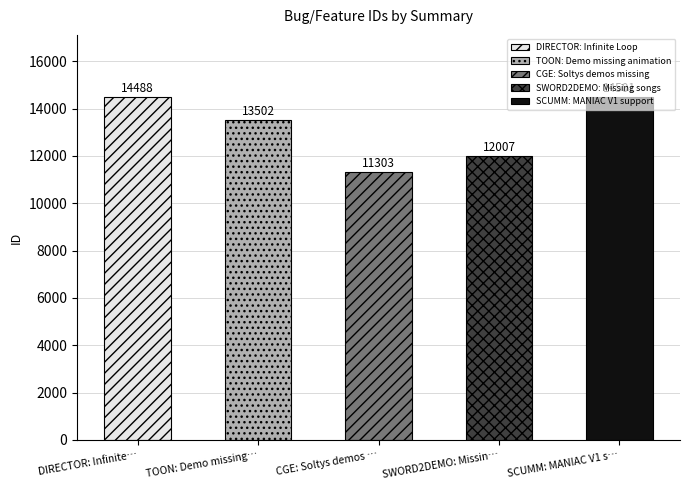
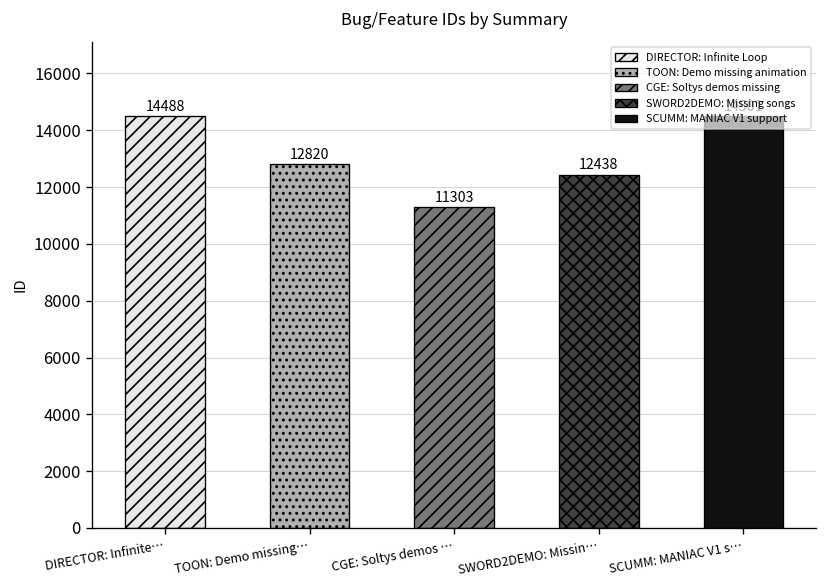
  {
    "DIRECTOR: Infinite…": 14488,
-   "TOON: Demo missing…": 13502,
+   "TOON: Demo missing…": 12820,
    "CGE: Soltys demos …": 11303,
-   "SWORD2DEMO: Missin…": 12007
+   "SWORD2DEMO: Missin…": 12438
  }
